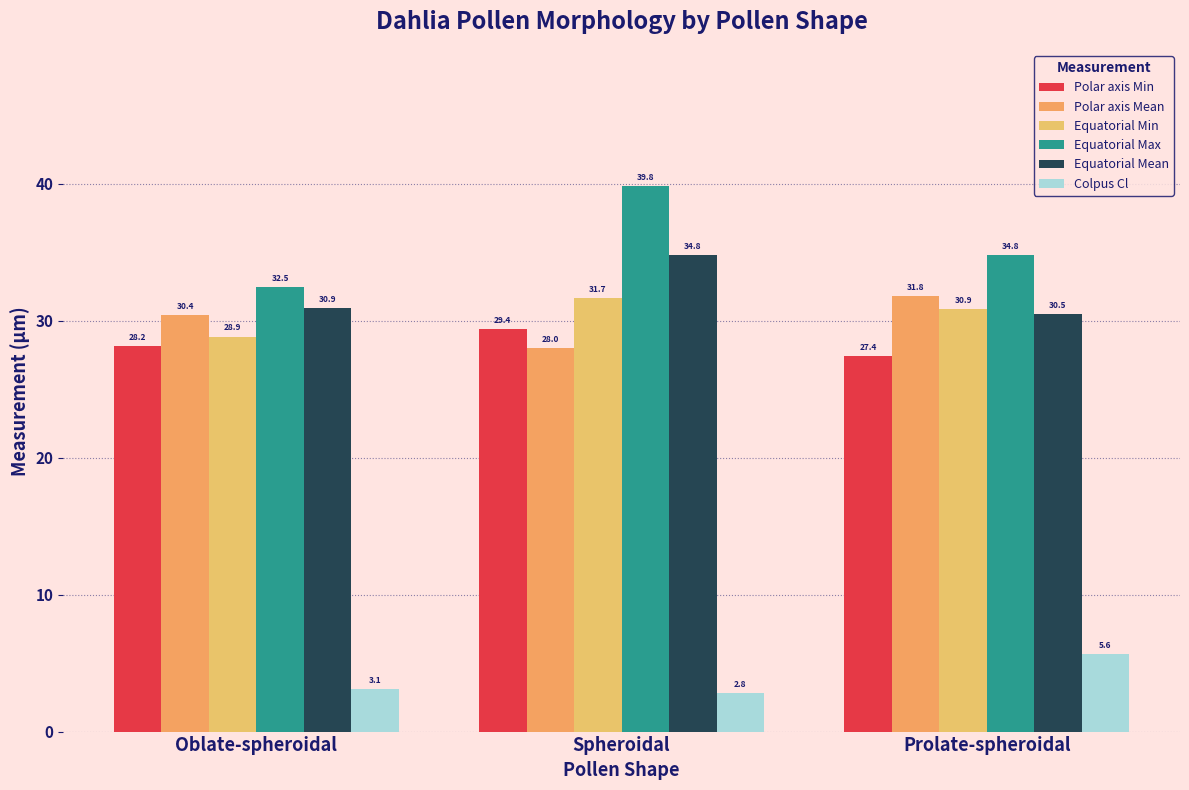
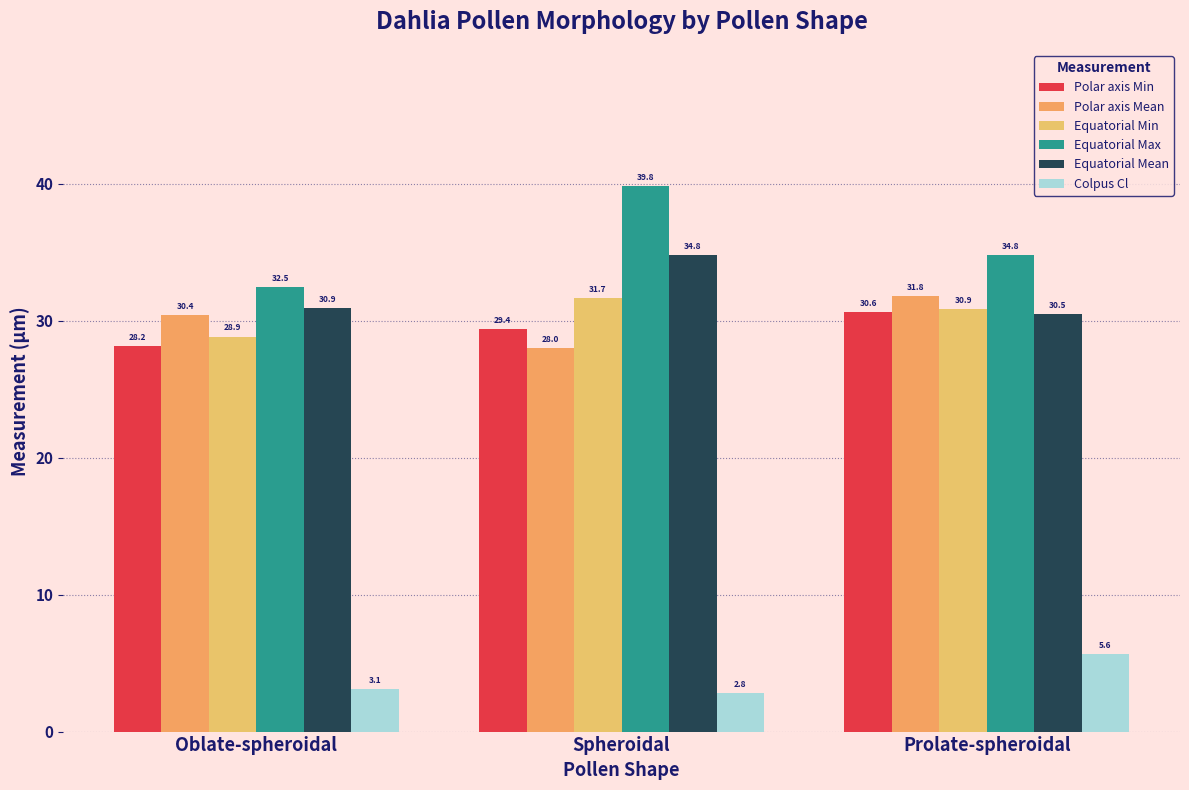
  {
    "Polar axis Min": {
      "Oblate-spheroidal": 28.2,
      "Spheroidal": 29.4,
-     "Prolate-spheroidal": 27.4
+     "Prolate-spheroidal": 30.6
    },
    "Equatorial Max": {
      "Oblate-spheroidal": 32.5,
      "Spheroidal": 39.8,
      "Prolate-spheroidal": 34.8
    },
    "Equatorial Mean": {
      "Oblate-spheroidal": 30.9,
      "Spheroidal": 34.8,
      "Prolate-spheroidal": 30.5
    },
    "Colpus Cl": {
      "Oblate-spheroidal": 3.1,
      "Spheroidal": 2.8,
      "Prolate-spheroidal": 5.6
    }
  }
